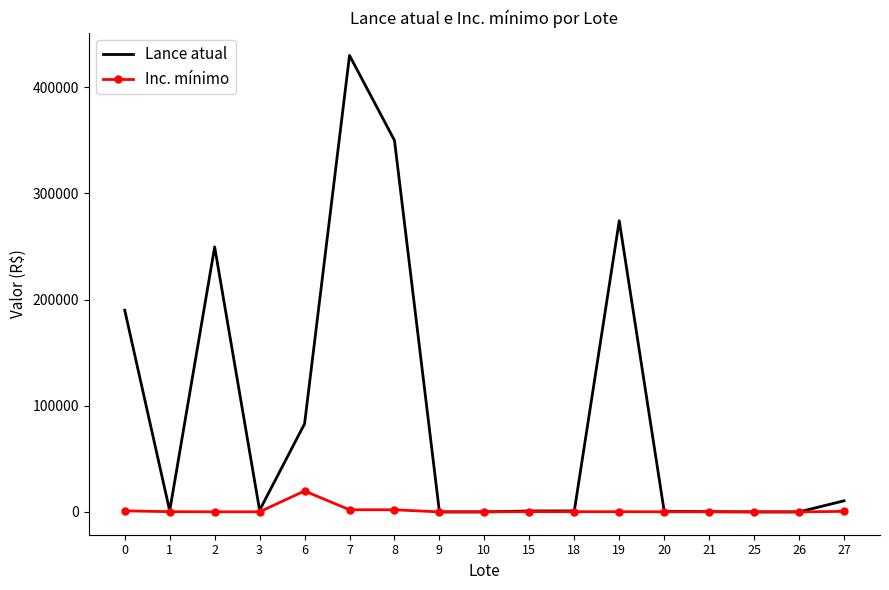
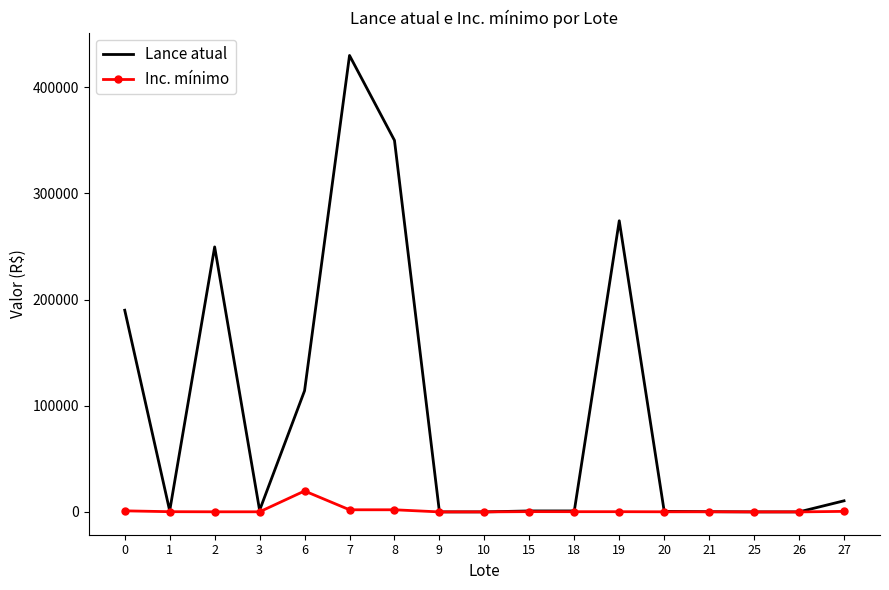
  {
    "Lance atual": {
      "0": 190000,
      "2": 250000,
-     "6": 83000,
+     "6": 114000,
      "7": 430000,
      "8": 350000,
      "19": 274000,
      "27": 10000
    },
    "Inc. mínimo": {
      "0": 1000,
      "2": 0,
      "6": 20000,
      "7": 2000,
      "8": 2000,
      "19": 0,
      "27": 1000
    }
  }
